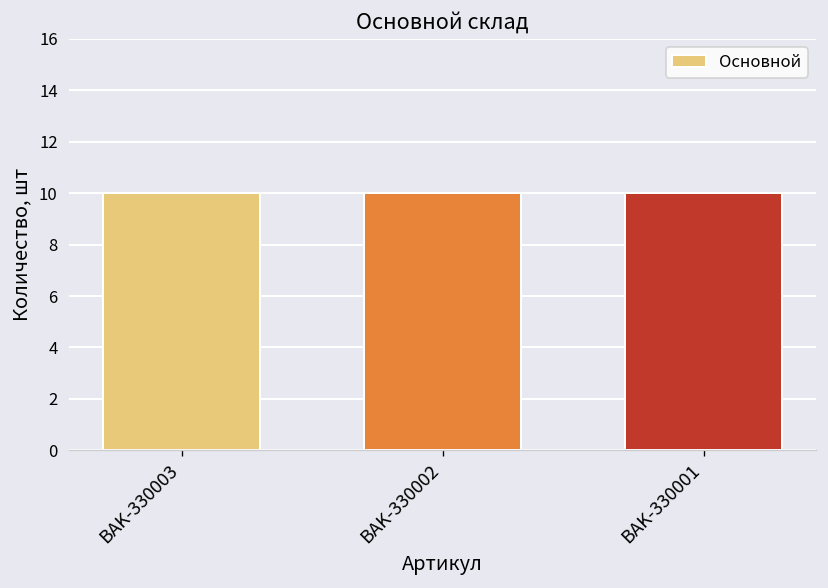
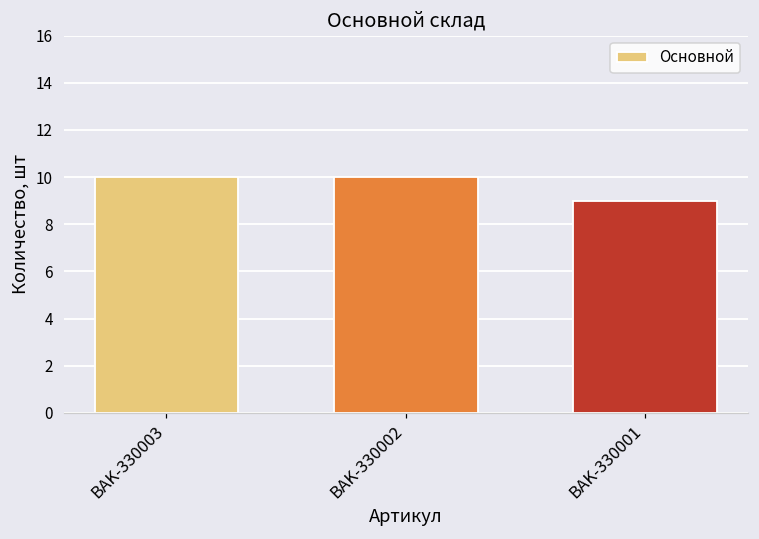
  {
    "BAK-330003": 10,
    "BAK-330002": 10,
-   "BAK-330001": 10
+   "BAK-330001": 9
  }
